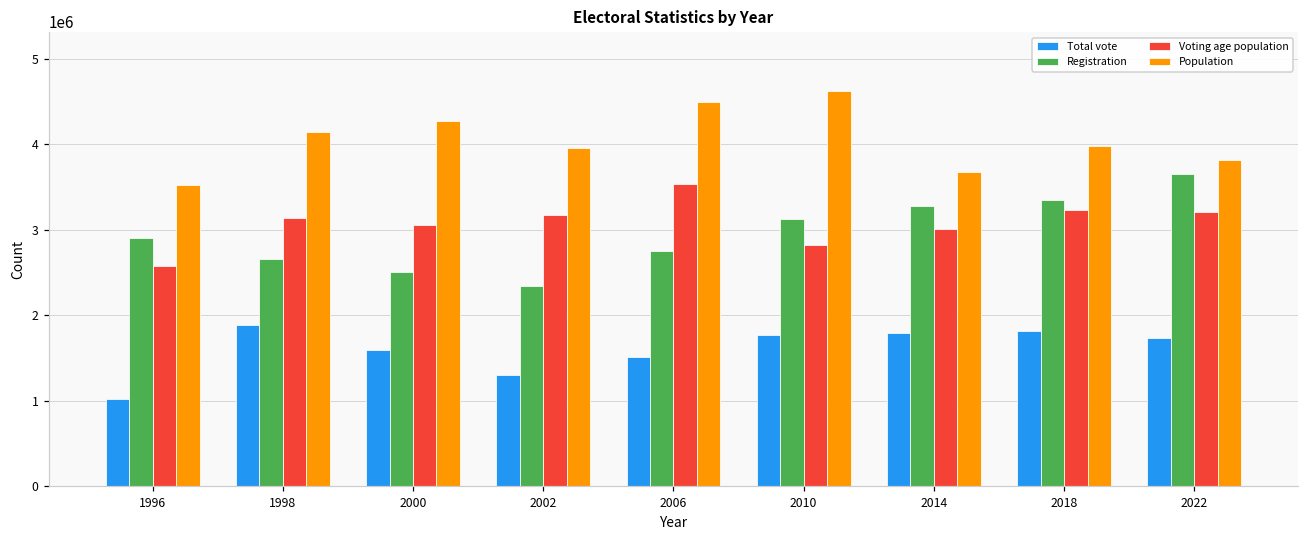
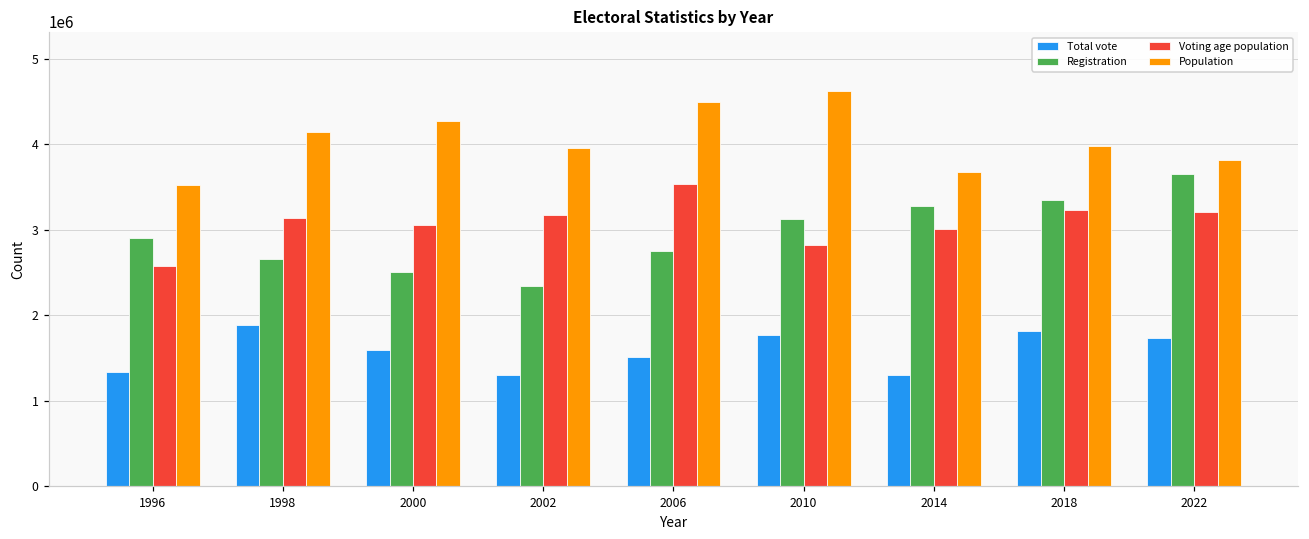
  {
    "Total vote": {
-     "1996": 1000000,
+     "1996": 1300000,
      "1998": 1900000,
      "2000": 1600000,
      "2002": 1300000,
      "2006": 1500000,
      "2010": 1800000,
-     "2014": 1800000,
+     "2014": 1300000,
      "2018": 1800000,
      "2022": 1700000
    },
    "Registration": {
      "1996": 2900000,
      "1998": 2700000,
      "2000": 2500000,
      "2002": 2300000,
      "2006": 2800000,
      "2010": 3100000,
      "2014": 3300000,
      "2018": 3400000,
      "2022": 3700000
    },
    "Voting age population": {
      "1996": 2600000,
      "1998": 3100000,
      "2000": 3100000,
      "2002": 3200000,
      "2006": 3500000,
      "2010": 2800000,
      "2014": 3000000,
      "2018": 3200000,
      "2022": 3200000
    },
    "Population": {
      "1996": 3500000,
      "1998": 4100000,
      "2000": 4300000,
      "2002": 4000000,
      "2006": 4500000,
      "2010": 4600000,
      "2014": 3700000,
      "2018": 4000000,
      "2022": 3800000
    }
  }
